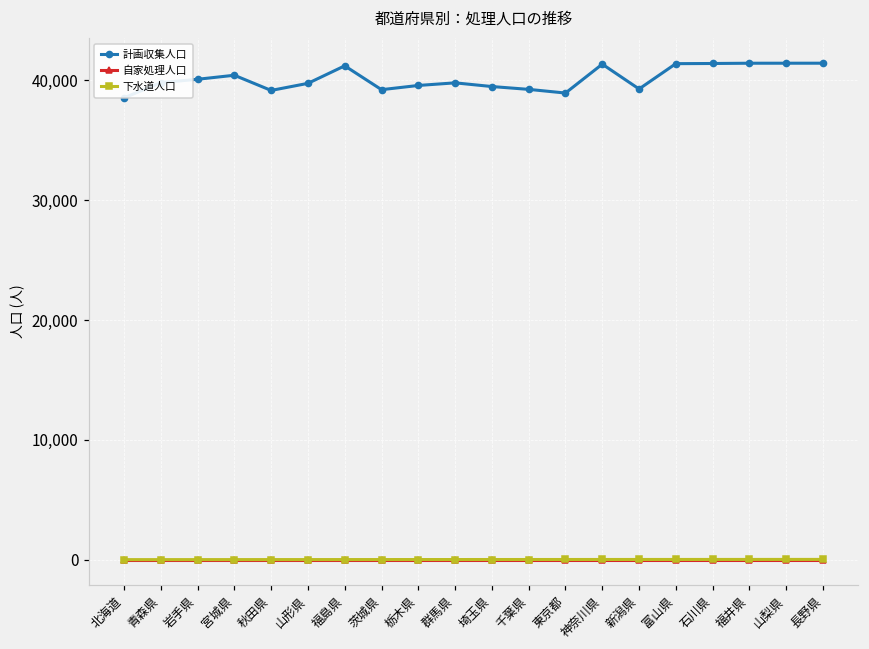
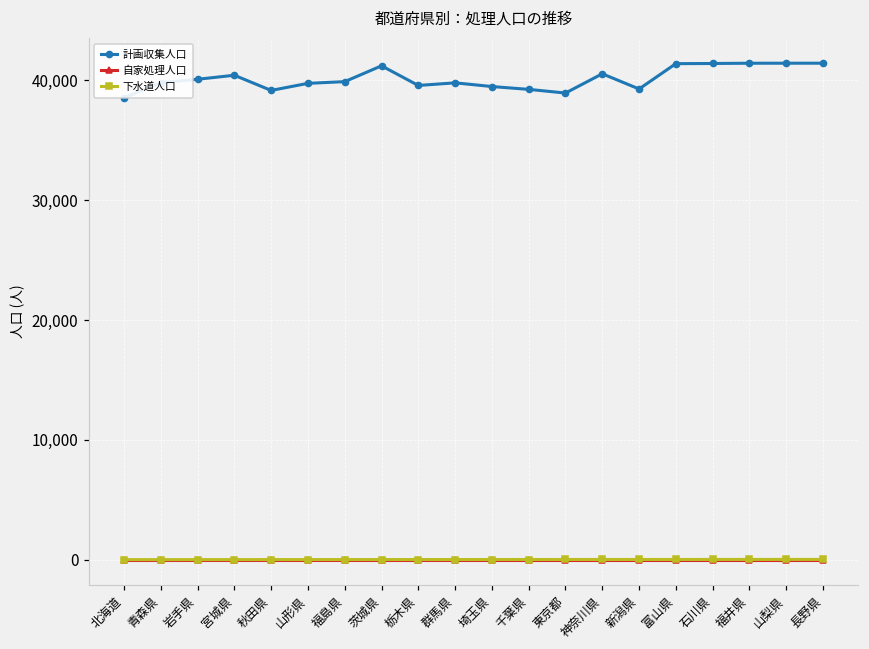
  {
    "計画収集人口": {
      "岩手県": "40,100",
      "宮城県": "40,400",
      "秋田県": "39,200",
      "山形県": "39,700",
-     "福島県": "41,200",
-     "茨城県": "39,200",
+     "福島県": "39,900",
+     "茨城県": "41,200",
      "栃木県": "39,600",
      "群馬県": "39,800",
      "埼玉県": "39,500",
      "千葉県": "39,200",
      "東京都": "38,900",
-     "神奈川県": "41,300",
+     "神奈川県": "40,500",
      "新潟県": "39,300",
      "富山県": "41,400",
      "石川県": "41,400",
      "福井県": "41,400",
      "山梨県": "41,400",
      "長野県": "41,400"
    },
    "下水道人口": {
      "北海道": "0",
      "青森県": "0",
      "岩手県": "0",
      "宮城県": "0",
      "秋田県": "0",
      "山形県": "0",
      "福島県": "0",
      "茨城県": "0",
      "栃木県": "0",
      "群馬県": "0",
      "埼玉県": "0",
      "千葉県": "0",
      "東京都": "0",
      "神奈川県": "0",
      "新潟県": "0",
      "富山県": "0",
      "石川県": "0",
      "福井県": "0",
      "山梨県": "0",
      "長野県": "0"
    }
  }
